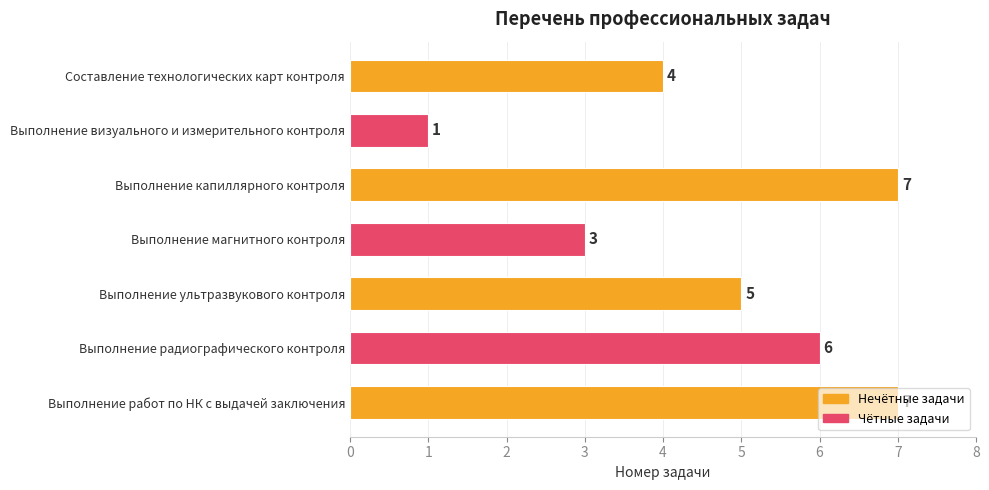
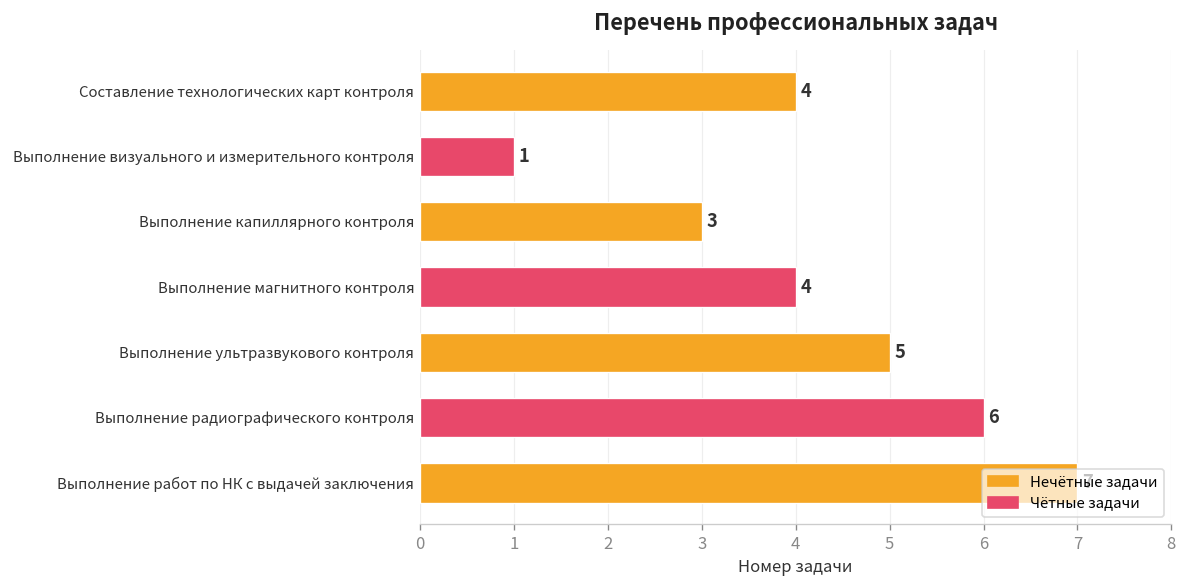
  {
    "Составление технологических карт контроля": 4,
    "Выполнение визуального и измерительного контроля": 1,
-   "Выполнение капиллярного контроля": 7,
-   "Выполнение магнитного контроля": 3,
+   "Выполнение капиллярного контроля": 3,
+   "Выполнение магнитного контроля": 4,
    "Выполнение ультразвукового контроля": 5,
    "Выполнение радиографического контроля": 6
  }
